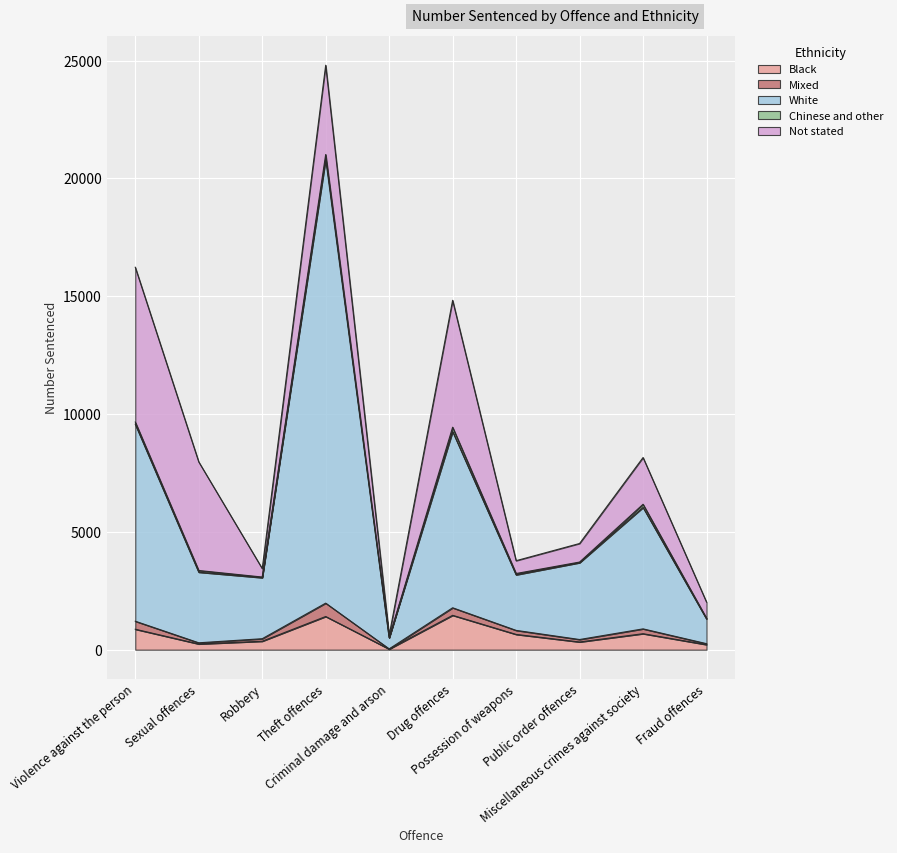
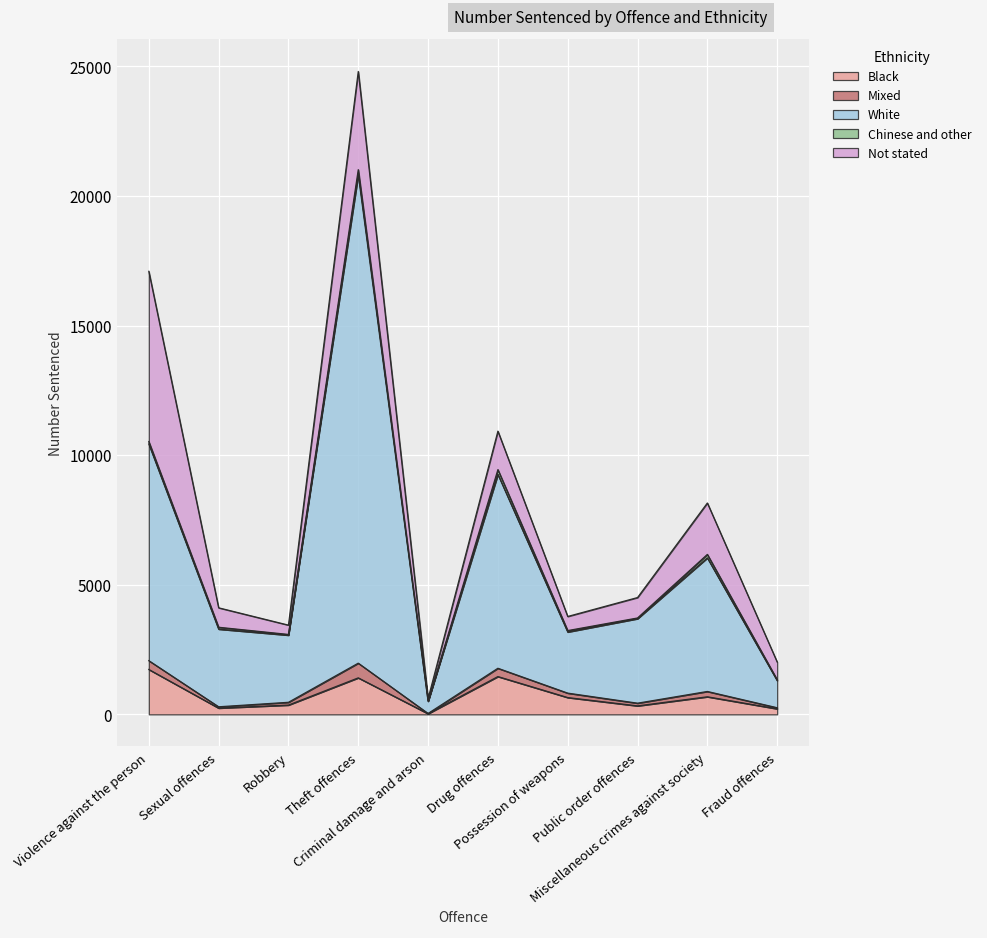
  {
    "Black": {
-     "Violence against the person": 900,
+     "Violence against the person": 1700,
      "Theft offences": 1400,
      "Drug offences": 1500,
      "Possession of weapons": 600,
      "Miscellaneous crimes against society": 700
    },
    "Mixed": {
      "Violence against the person": 300,
      "Theft offences": 600,
      "Drug offences": 300,
      "Possession of weapons": 200,
      "Miscellaneous crimes against society": 200
    },
    "White": {
      "Theft offences": 18800,
      "Drug offences": 7500,
      "Miscellaneous crimes against society": 5200
    },
    "Chinese and other": {
      "Theft offences": 200,
      "Drug offences": 200,
      "Miscellaneous crimes against society": 100
    },
    "Not stated": {
      "Violence against the person": 6600,
-     "Sexual offences": 4600,
+     "Sexual offences": 800,
      "Robbery": 400,
      "Theft offences": 3800,
-     "Drug offences": 5400,
+     "Drug offences": 1500,
      "Possession of weapons": 500,
      "Public order offences": 800,
      "Miscellaneous crimes against society": 2000,
      "Fraud offences": 700
    }
  }
